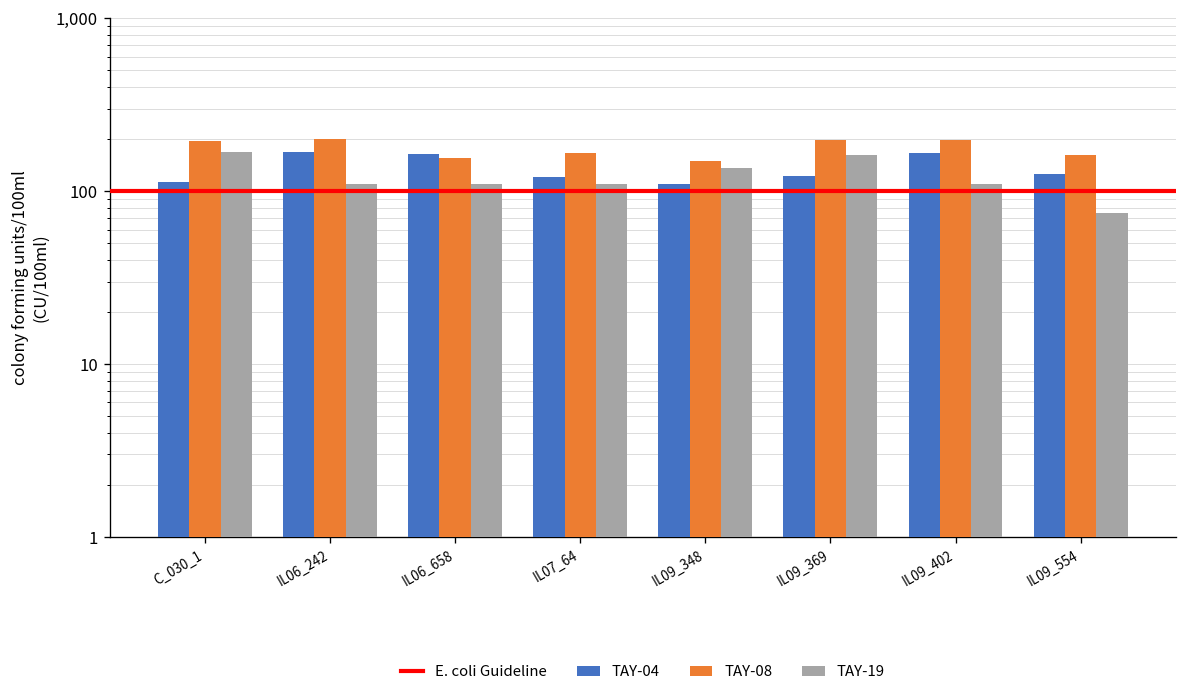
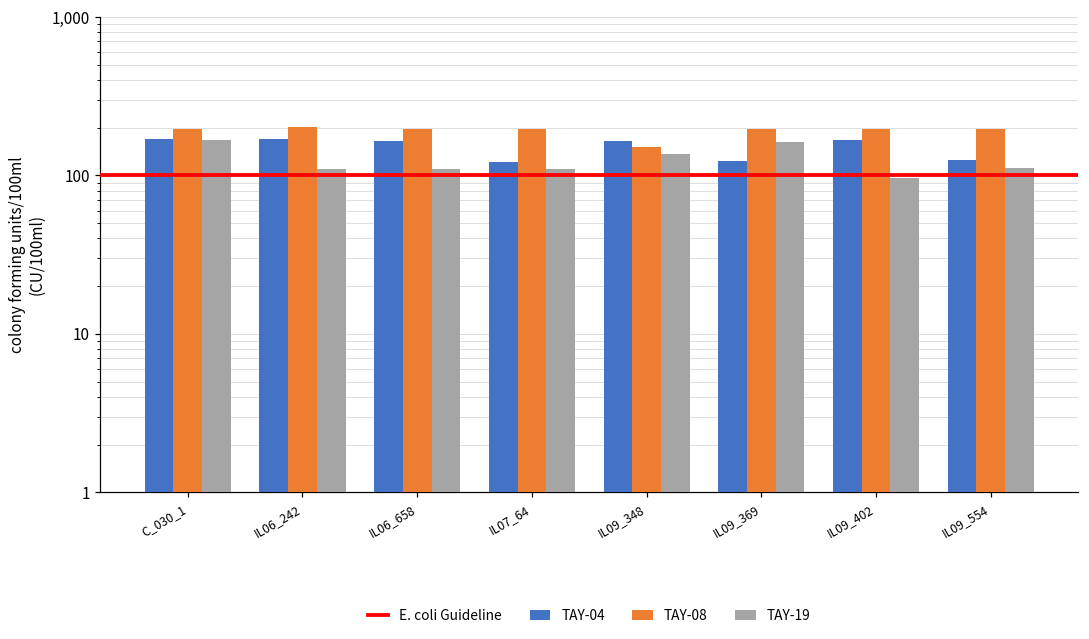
  {
    "TAY-04": {
-     "C_030_1": 110,
+     "C_030_1": 170,
      "IL06_242": 170,
      "IL06_658": 170,
      "IL07_64": 120,
-     "IL09_348": 110,
+     "IL09_348": 170,
      "IL09_369": 120,
      "IL09_402": 170,
      "IL09_554": 130
    },
    "TAY-08": {
      "C_030_1": 200,
      "IL06_242": 200,
-     "IL06_658": 160,
-     "IL07_64": 170,
+     "IL06_658": 200,
+     "IL07_64": 200,
      "IL09_348": 150,
      "IL09_369": 200,
      "IL09_402": 200,
-     "IL09_554": 160
+     "IL09_554": 200
    },
    "TAY-19": {
      "C_030_1": 170,
      "IL06_242": 110,
      "IL06_658": 110,
      "IL07_64": 110,
      "IL09_348": 140,
      "IL09_369": 160,
-     "IL09_402": 110,
-     "IL09_554": 80
+     "IL09_402": 100,
+     "IL09_554": 110
    }
  }
